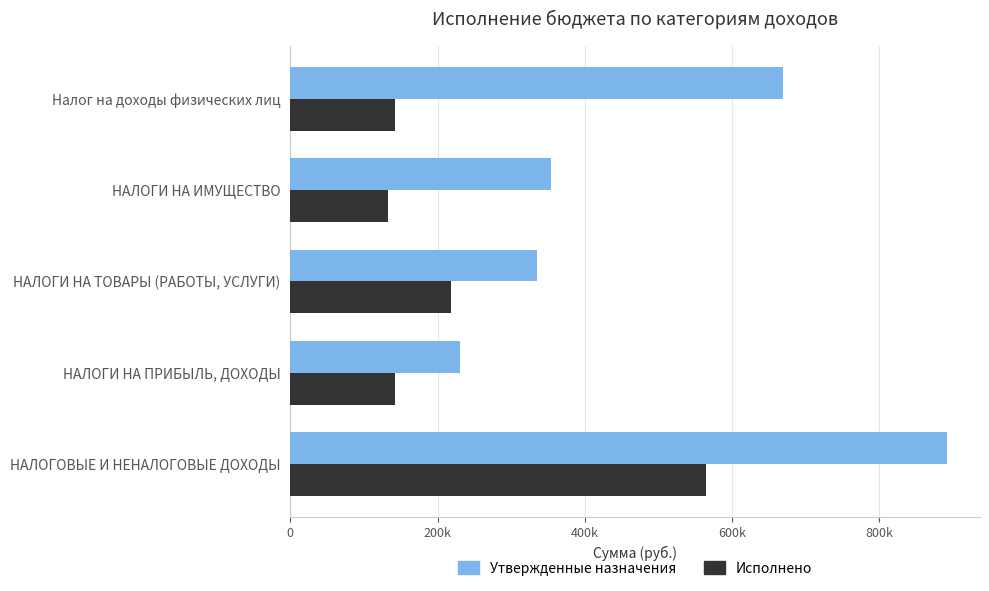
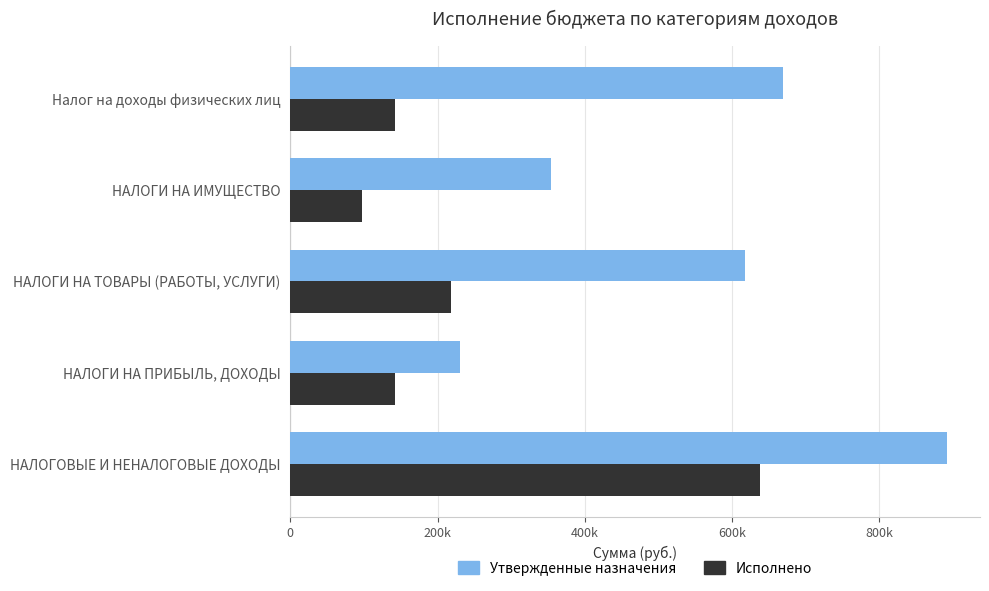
  {
    "Утвержденные назначения": {
      "Налог на доходы физических лиц": 670000,
      "НАЛОГИ НА ИМУЩЕСТВО": 350000,
-     "НАЛОГИ НА ТОВАРЫ (РАБОТЫ, УСЛУГИ)": 330000,
+     "НАЛОГИ НА ТОВАРЫ (РАБОТЫ, УСЛУГИ)": 620000,
      "НАЛОГИ НА ПРИБЫЛЬ, ДОХОДЫ": 230000,
      "НАЛОГОВЫЕ И НЕНАЛОГОВЫЕ ДОХОДЫ": 890000
    },
    "Исполнено": {
      "Налог на доходы физических лиц": 140000,
-     "НАЛОГИ НА ИМУЩЕСТВО": 130000,
+     "НАЛОГИ НА ИМУЩЕСТВО": 100000,
      "НАЛОГИ НА ТОВАРЫ (РАБОТЫ, УСЛУГИ)": 220000,
      "НАЛОГИ НА ПРИБЫЛЬ, ДОХОДЫ": 140000,
-     "НАЛОГОВЫЕ И НЕНАЛОГОВЫЕ ДОХОДЫ": 560000
+     "НАЛОГОВЫЕ И НЕНАЛОГОВЫЕ ДОХОДЫ": 640000
    }
  }
